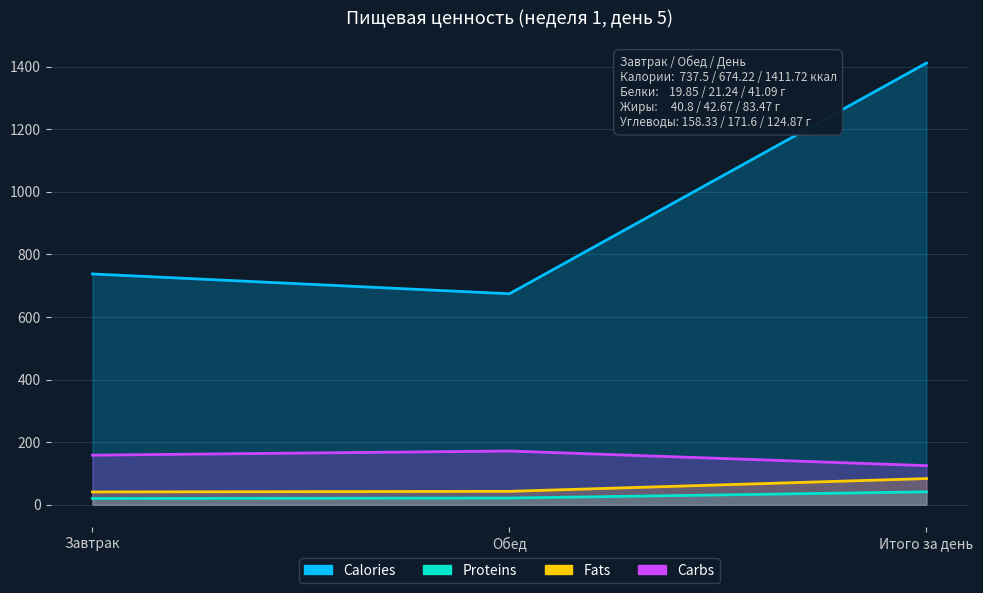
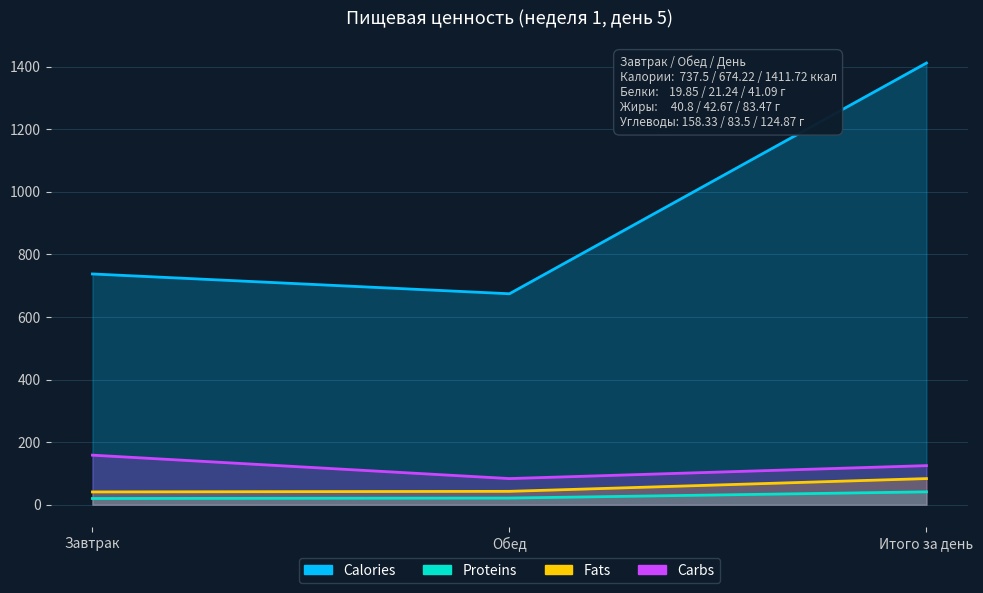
  {
    "Fats": {
      "Завтрак": 40,
      "Обед": 40,
      "Итого за день": 80
    },
    "Carbs": {
-     "Обед": 171.6
+     "Обед": 83.5
    }
  }
